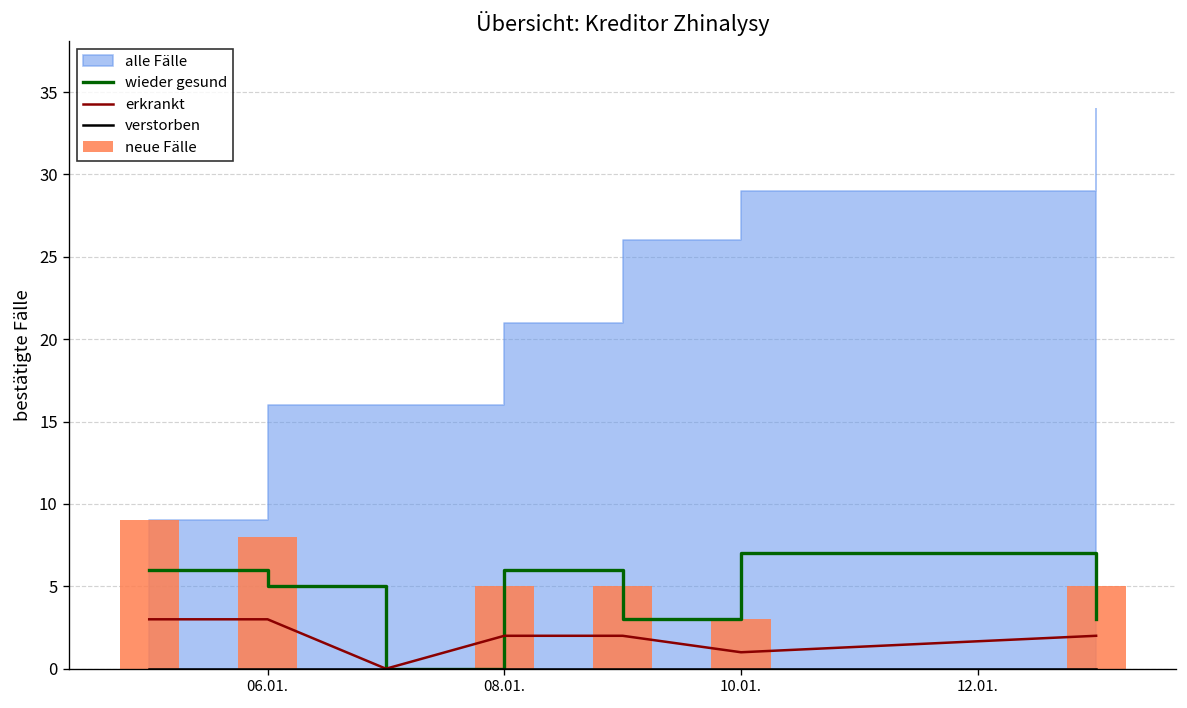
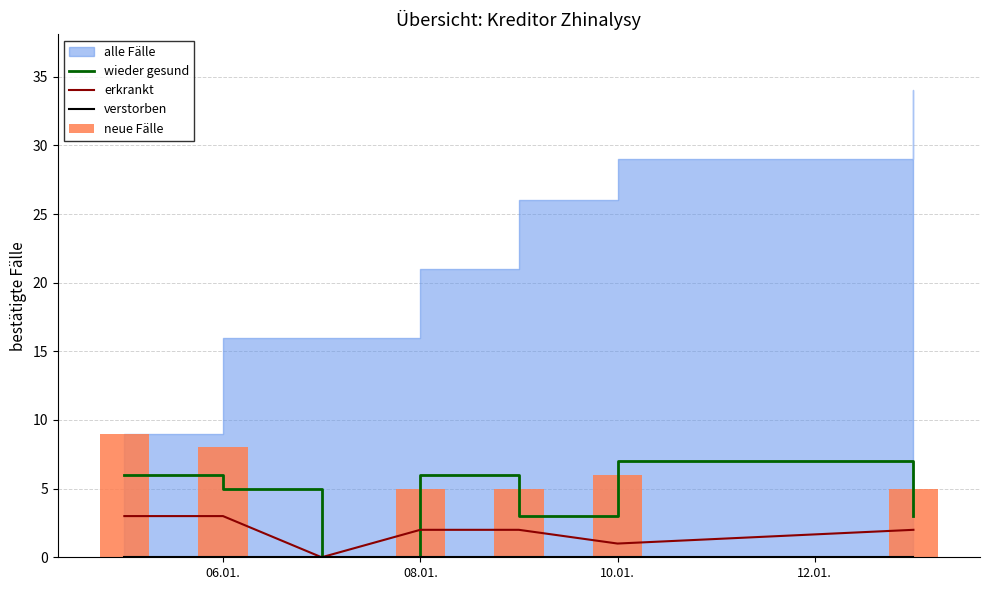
  {
    "neue Fälle": {
      "06.01.": 8,
      "08.01.": 5,
-     "10.01.": 3
+     "10.01.": 6
    },
    "wieder gesund": {
      "06.01.": 5,
      "08.01.": 6,
      "10.01.": 7
    },
    "erkrankt": {
      "06.01.": 3,
      "08.01.": 2,
      "10.01.": 1
    },
    "verstorben": {
      "06.01.": 0,
      "08.01.": 0,
      "10.01.": 0
    }
  }
